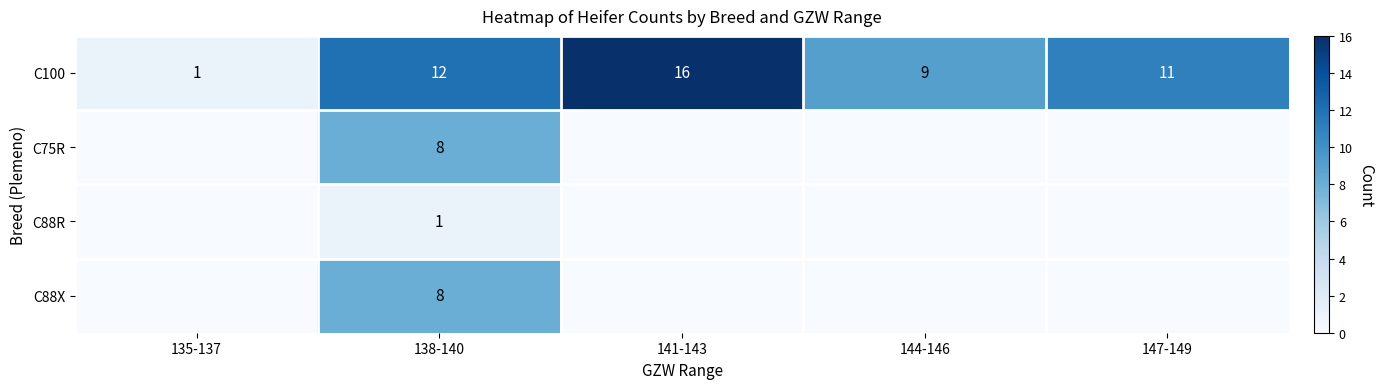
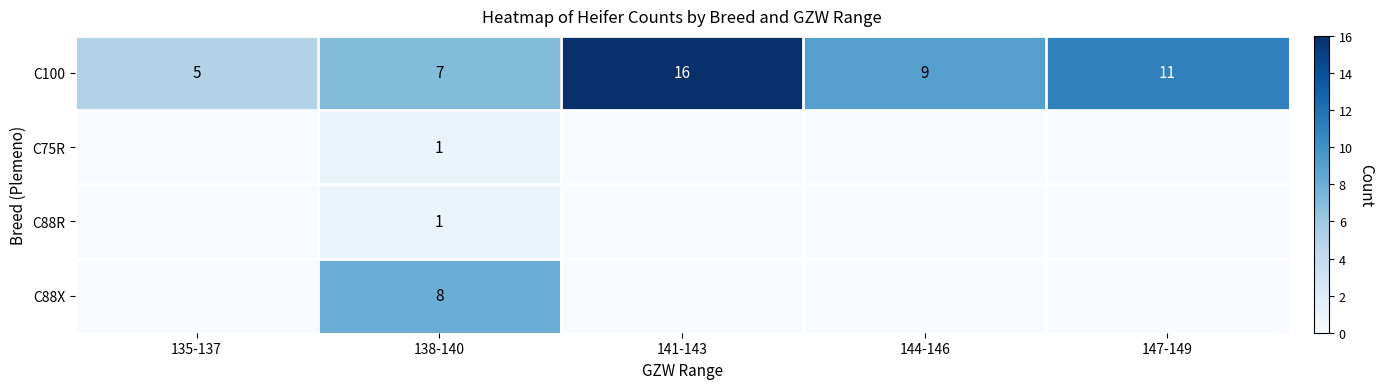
  {
    "C100": {
-     "135-137": 1,
-     "138-140": 12,
+     "135-137": 5,
+     "138-140": 7,
      "141-143": 16,
      "144-146": 9,
      "147-149": 11
    },
    "C75R": {
-     "138-140": 8
+     "138-140": 1
    },
    "C88R": {
      "138-140": 1
    },
    "C88X": {
      "138-140": 8
    }
  }
